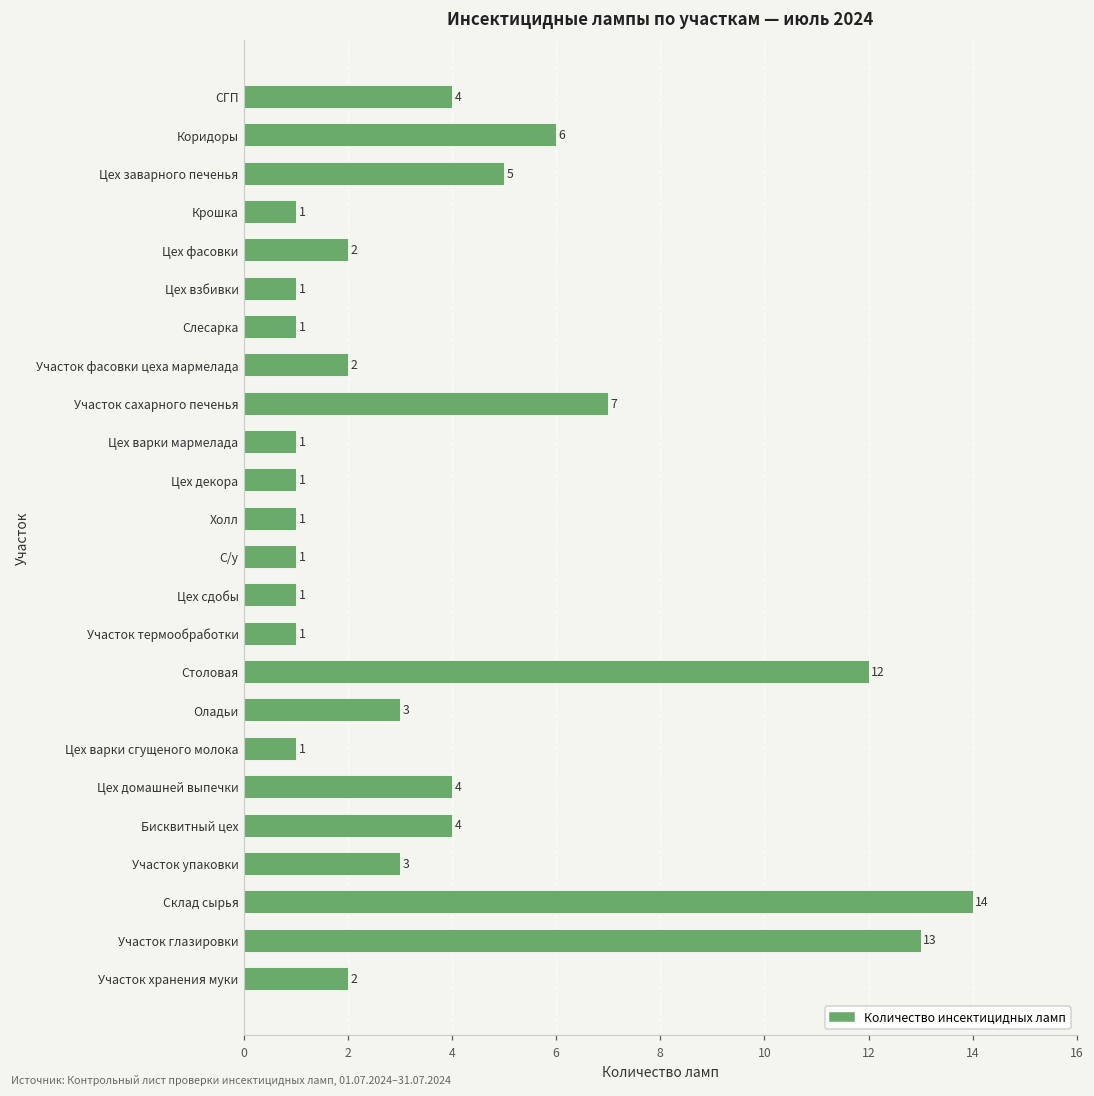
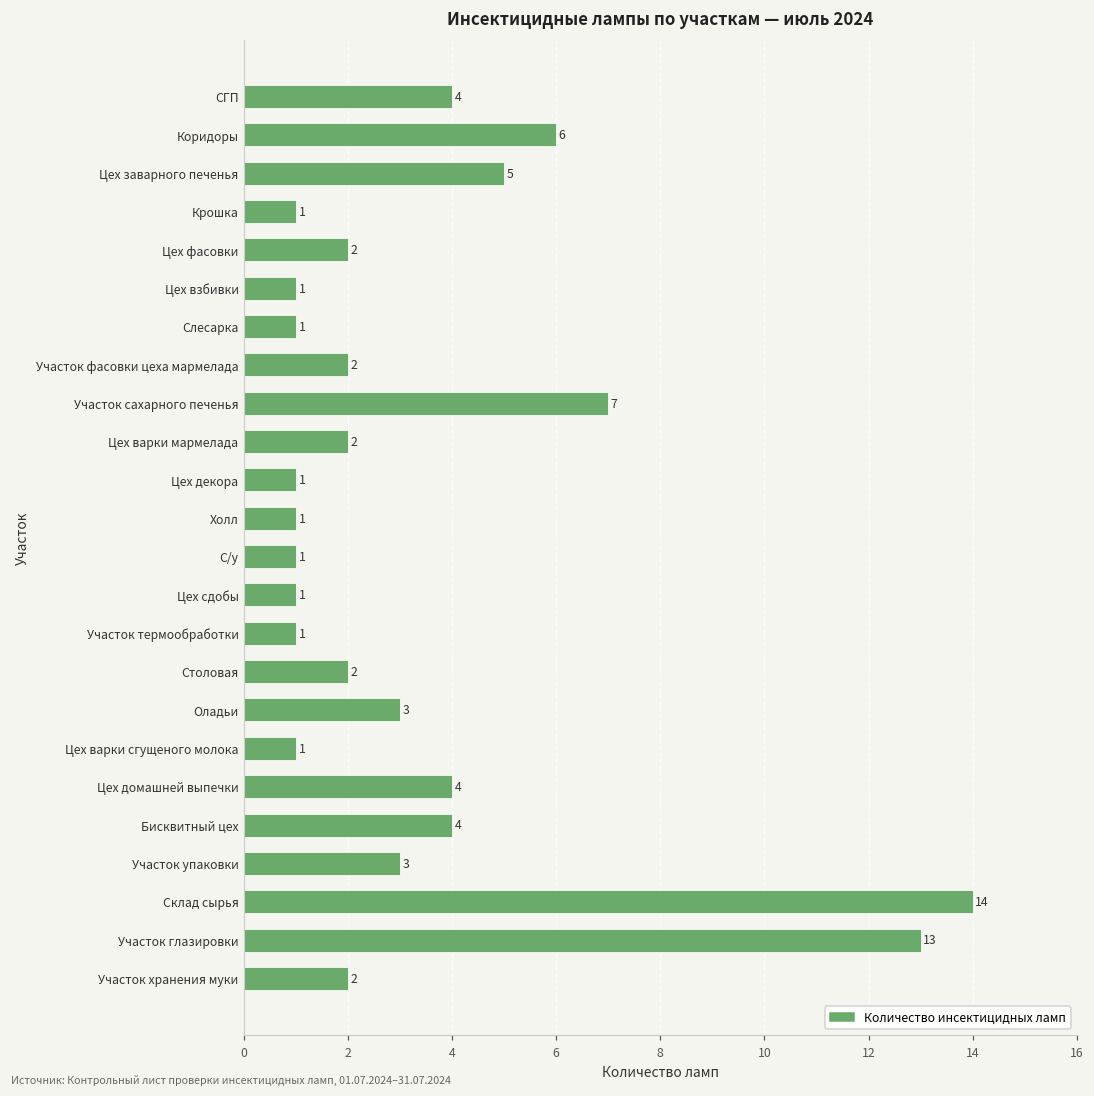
  {
    "СГП": 4,
    "Коридоры": 6,
    "Цех заварного печенья": 5,
    "Крошка": 1,
    "Цех фасовки": 2,
    "Цех взбивки": 1,
    "Слесарка": 1,
    "Участок фасовки цеха мармелада": 2,
    "Участок сахарного печенья": 7,
-   "Цех варки мармелада": 1,
+   "Цех варки мармелада": 2,
    "Цех декора": 1,
    "Холл": 1,
    "С/у": 1,
    "Цех сдобы": 1,
    "Участок термообработки": 1,
-   "Столовая": 12,
+   "Столовая": 2,
    "Оладьи": 3,
    "Цех варки сгущеного молока": 1,
    "Цех домашней выпечки": 4,
    "Бисквитный цех": 4,
    "Участок упаковки": 3,
    "Склад сырья": 14,
    "Участок глазировки": 13,
    "Участок хранения муки": 2
  }
